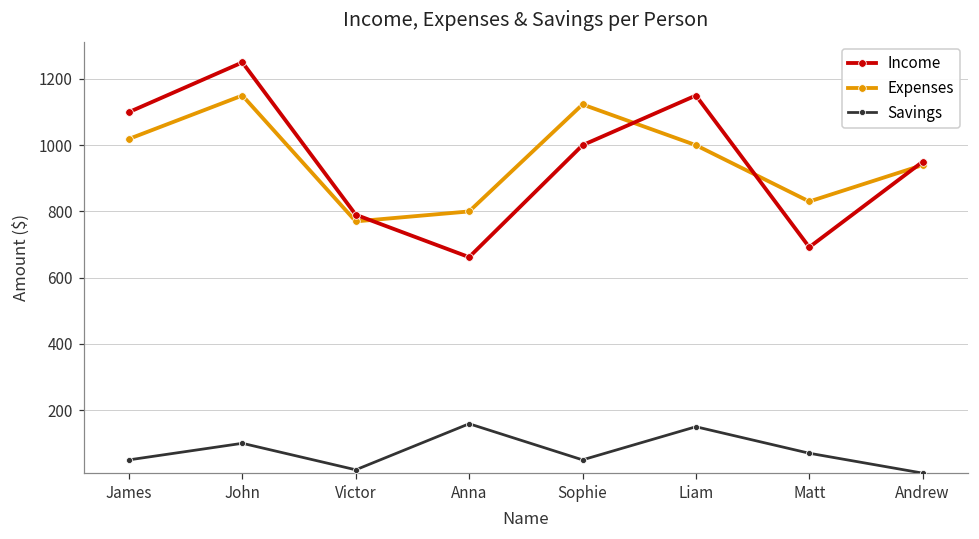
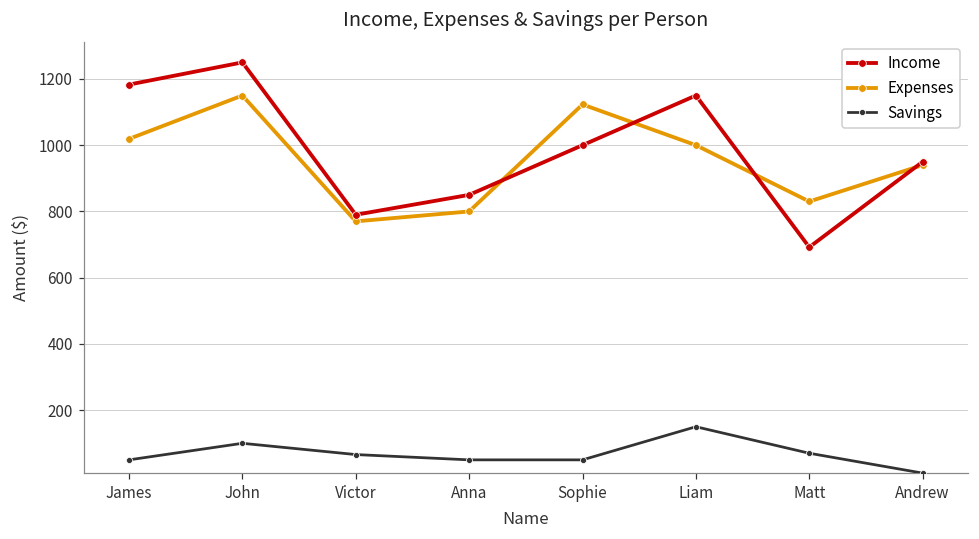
  {
    "Income": {
-     "James": 1100,
+     "James": 1180,
      "John": 1250,
      "Victor": 790,
-     "Anna": 660,
+     "Anna": 850,
      "Sophie": 1000,
      "Liam": 1150,
      "Matt": 690,
      "Andrew": 950
    },
    "Expenses": {
      "James": 1020,
      "John": 1150,
      "Victor": 770,
      "Anna": 800,
      "Sophie": 1120,
      "Liam": 1000,
      "Matt": 830,
      "Andrew": 940
    },
    "Savings": {
      "James": 50,
      "John": 100,
-     "Victor": 20,
-     "Anna": 160,
+     "Victor": 70,
+     "Anna": 50,
      "Sophie": 50,
      "Liam": 150,
      "Matt": 70,
      "Andrew": 10
    }
  }
